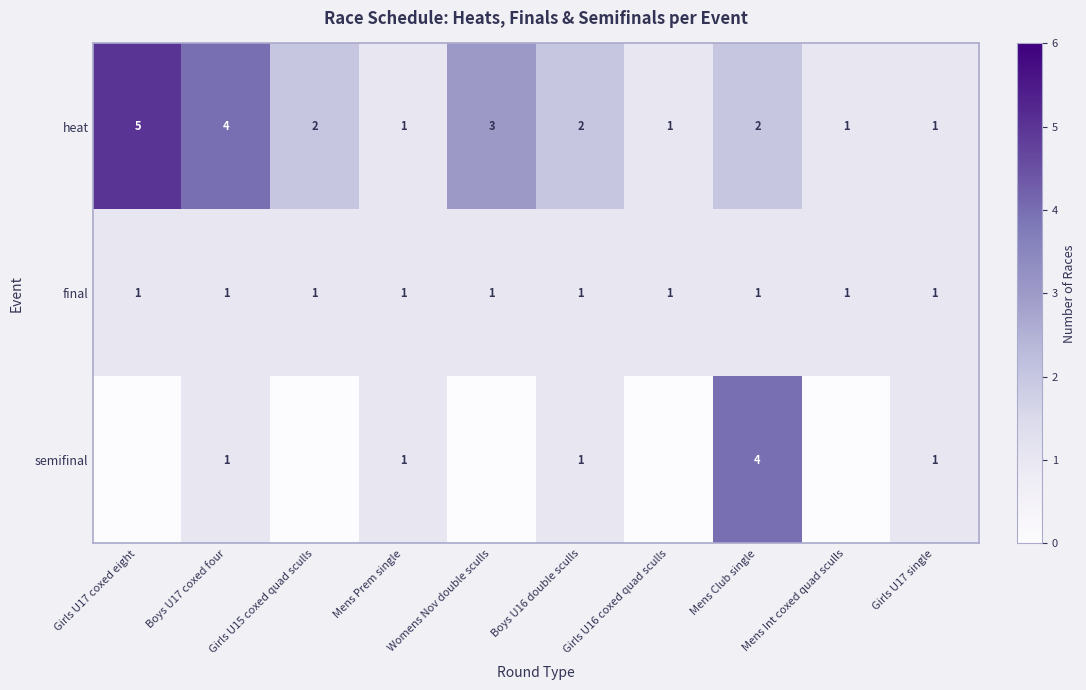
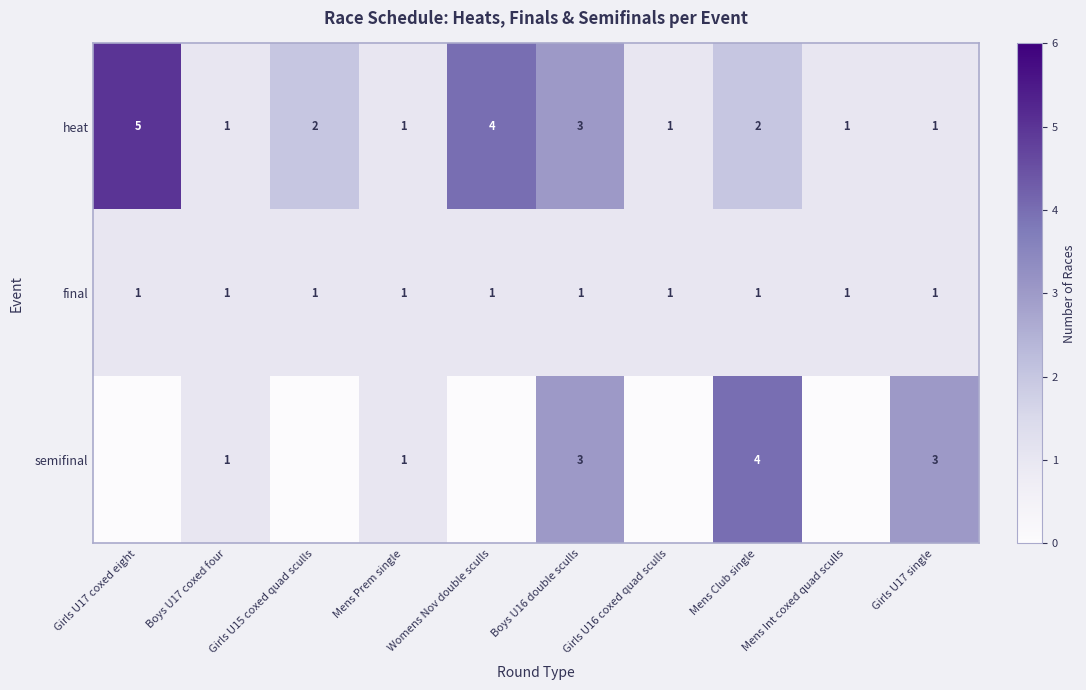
  {
    "heat": {
      "Girls U17 coxed eight": 5,
-     "Boys U17 coxed four": 4,
+     "Boys U17 coxed four": 1,
      "Girls U15 coxed quad sculls": 2,
      "Mens Prem single": 1,
-     "Womens Nov double sculls": 3,
-     "Boys U16 double sculls": 2,
+     "Womens Nov double sculls": 4,
+     "Boys U16 double sculls": 3,
      "Girls U16 coxed quad sculls": 1,
      "Mens Club single": 2,
      "Mens Int coxed quad sculls": 1,
      "Girls U17 single": 1
    },
    "final": {
      "Girls U17 coxed eight": 1,
      "Boys U17 coxed four": 1,
      "Girls U15 coxed quad sculls": 1,
      "Mens Prem single": 1,
      "Womens Nov double sculls": 1,
      "Boys U16 double sculls": 1,
      "Girls U16 coxed quad sculls": 1,
      "Mens Club single": 1,
      "Mens Int coxed quad sculls": 1,
      "Girls U17 single": 1
    },
    "semifinal": {
      "Boys U17 coxed four": 1,
      "Mens Prem single": 1,
-     "Boys U16 double sculls": 1,
+     "Boys U16 double sculls": 3,
      "Mens Club single": 4,
-     "Girls U17 single": 1
+     "Girls U17 single": 3
    }
  }
